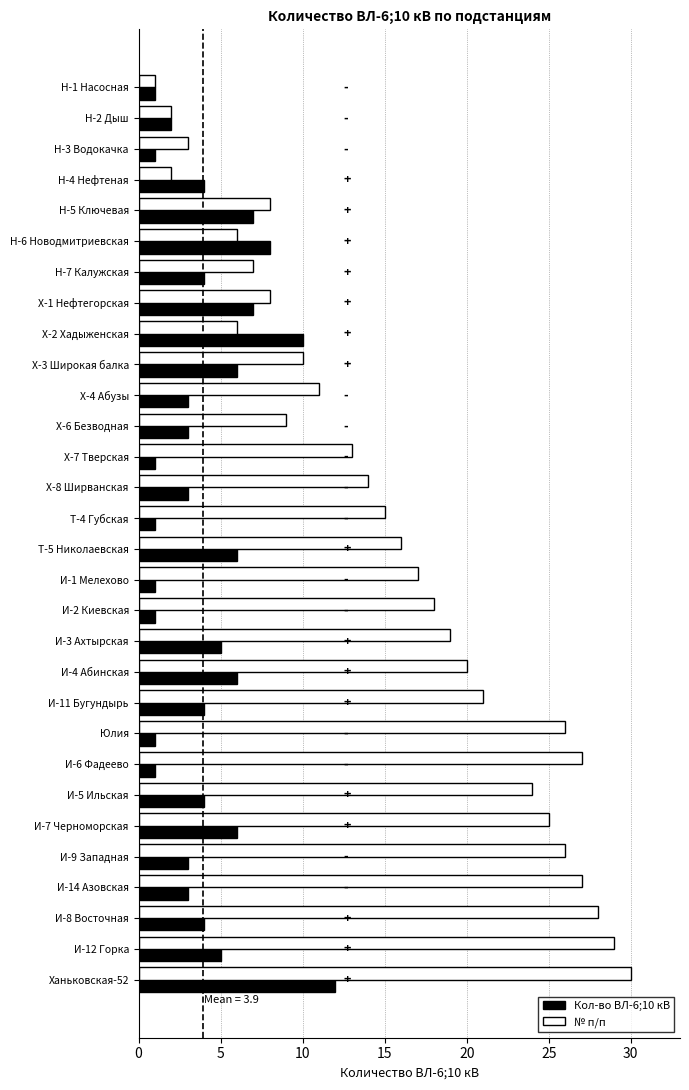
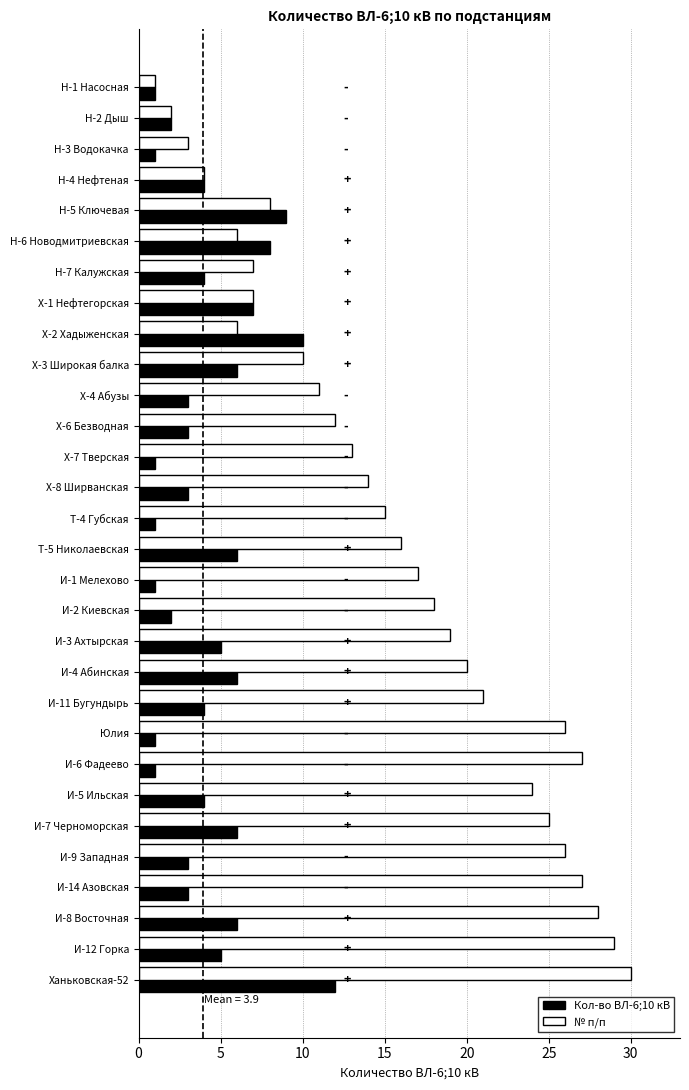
  {
    "Кол-во ВЛ-6;10 кВ": {
      "Н-1 Насосная": 1,
      "Н-2 Дыш": 2,
      "Н-3 Водокачка": 1,
      "Н-4 Нефтеная": 4,
-     "Н-5 Ключевая": 7,
+     "Н-5 Ключевая": 9,
      "Н-6 Новодмитриевская": 8,
      "Н-7 Калужская": 4,
      "Х-1 Нефтегорская": 7,
      "Х-2 Хадыженская": 10,
      "Х-3 Широкая балка": 6,
      "Х-4 Абузы": 3,
      "Х-6 Безводная": 3,
      "Х-7 Тверская": 1,
      "Х-8 Ширванская": 3,
      "Т-4 Губская": 1,
      "Т-5 Николаевская": 6,
      "И-1 Мелехово": 1,
-     "И-2 Киевская": 1,
+     "И-2 Киевская": 2,
      "И-3 Ахтырская": 5,
      "И-4 Абинская": 6,
      "И-11 Бугундырь": 4,
      "Юлия": 1,
      "И-6 Фадеево": 1,
      "И-5 Ильская": 4,
      "И-7 Черноморская": 6,
      "И-9 Западная": 3,
      "И-14 Азовская": 3,
-     "И-8 Восточная": 4,
+     "И-8 Восточная": 6,
      "И-12 Горка": 5,
      "Ханьковская-52": 12
    },
    "№ п/п": {
      "Н-1 Насосная": 1,
      "Н-2 Дыш": 2,
      "Н-3 Водокачка": 3,
-     "Н-4 Нефтеная": 2,
+     "Н-4 Нефтеная": 4,
      "Н-5 Ключевая": 8,
      "Н-6 Новодмитриевская": 6,
      "Н-7 Калужская": 7,
-     "Х-1 Нефтегорская": 8,
+     "Х-1 Нефтегорская": 7,
      "Х-2 Хадыженская": 6,
      "Х-3 Широкая балка": 10,
      "Х-4 Абузы": 11,
-     "Х-6 Безводная": 9,
+     "Х-6 Безводная": 12,
      "Х-7 Тверская": 13,
      "Х-8 Ширванская": 14,
      "Т-4 Губская": 15,
      "Т-5 Николаевская": 16,
      "И-1 Мелехово": 17,
      "И-2 Киевская": 18,
      "И-3 Ахтырская": 19,
      "И-4 Абинская": 20,
      "И-11 Бугундырь": 21,
      "Юлия": 26,
      "И-6 Фадеево": 27,
      "И-5 Ильская": 24,
      "И-7 Черноморская": 25,
      "И-9 Западная": 26,
      "И-14 Азовская": 27,
      "И-8 Восточная": 28,
      "И-12 Горка": 29,
      "Ханьковская-52": 30
    }
  }
